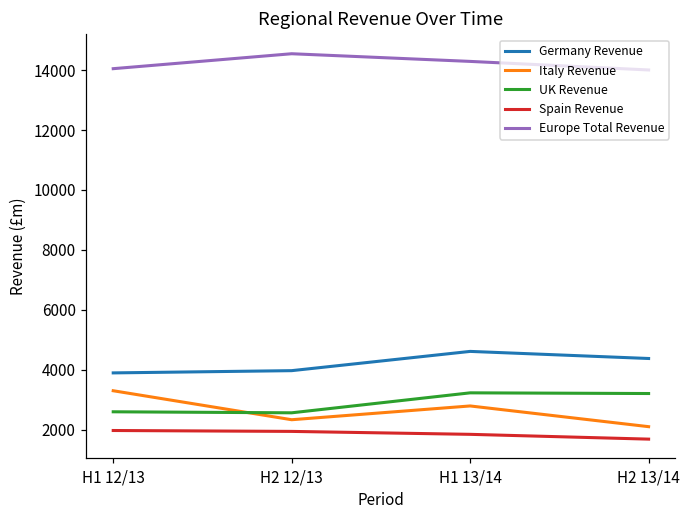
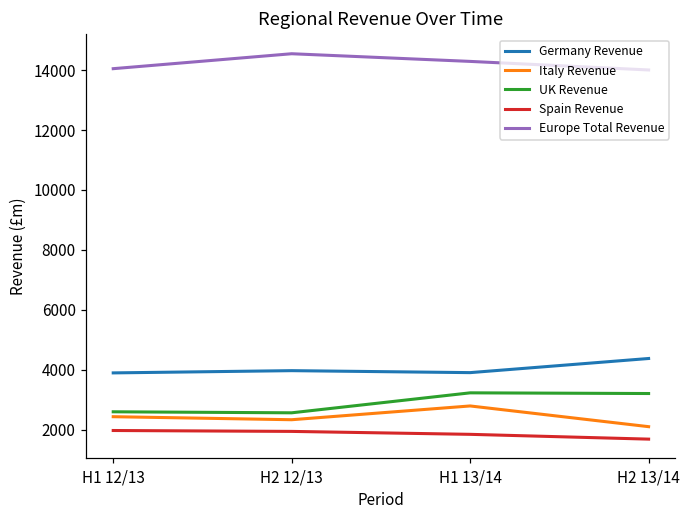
  {
    "Germany Revenue": {
      "H1 12/13": 3900,
      "H2 12/13": 4000,
-     "H1 13/14": 4600,
+     "H1 13/14": 3900,
      "H2 13/14": 4400
    },
    "Italy Revenue": {
-     "H1 12/13": 3300,
+     "H1 12/13": 2400,
      "H2 12/13": 2300,
      "H1 13/14": 2800,
      "H2 13/14": 2100
    },
    "UK Revenue": {
      "H1 12/13": 2600,
      "H2 12/13": 2600,
      "H1 13/14": 3200,
      "H2 13/14": 3200
    },
    "Spain Revenue": {
      "H1 12/13": 2000,
      "H2 12/13": 1900,
      "H1 13/14": 1800,
      "H2 13/14": 1700
    },
    "Europe Total Revenue": {
      "H1 12/13": 14100,
      "H2 12/13": 14600,
      "H1 13/14": 14300
    }
  }
